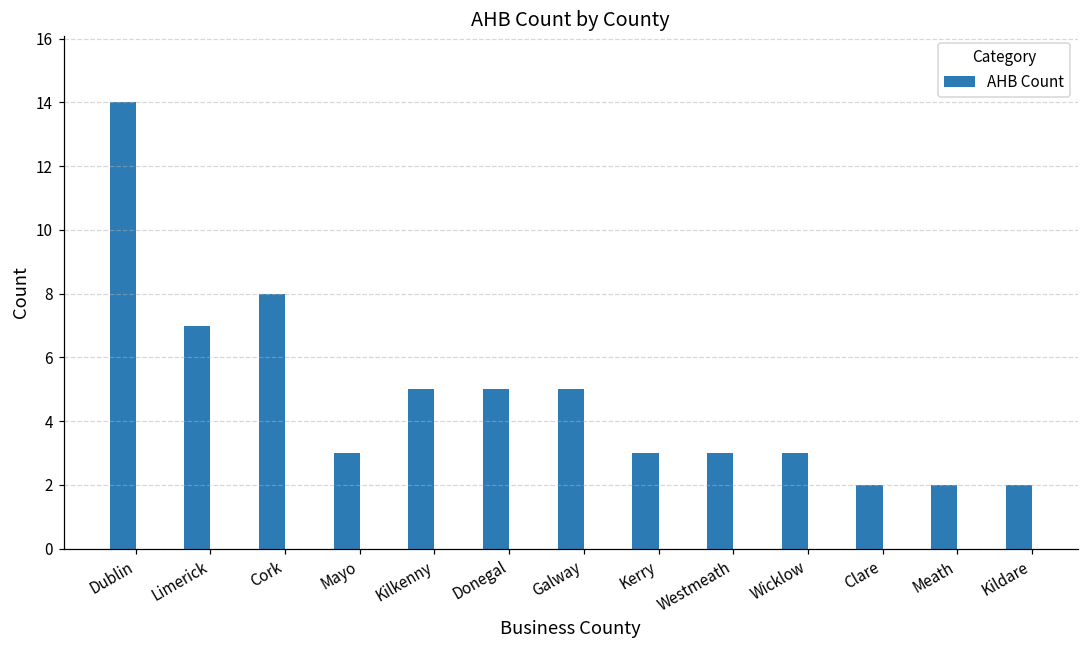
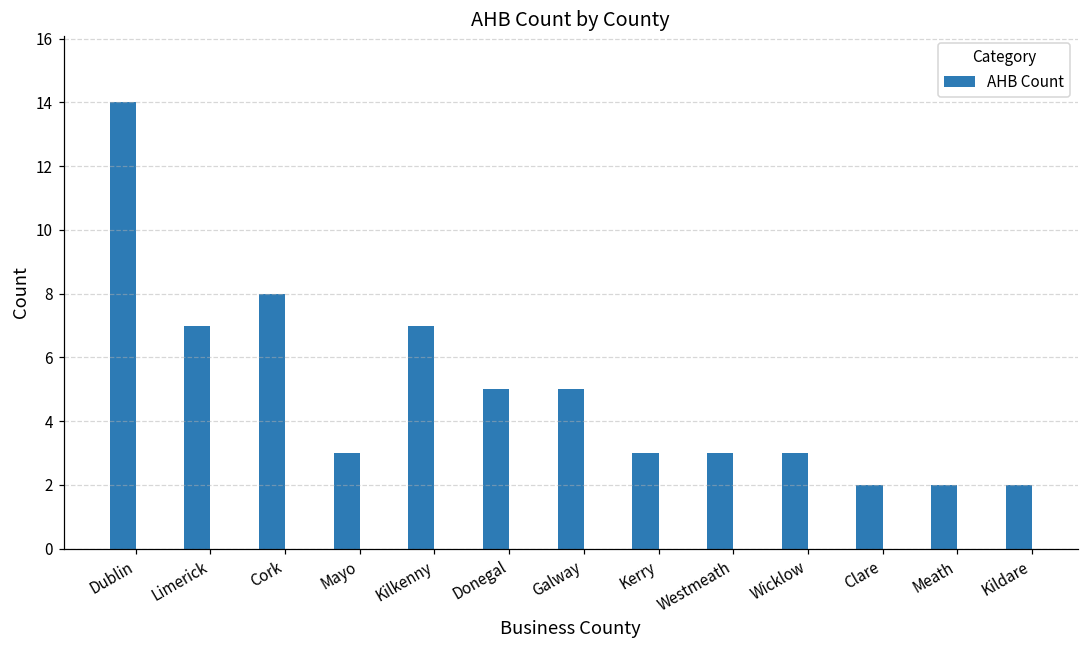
  {
    "Dublin": 14,
    "Limerick": 7,
    "Cork": 8,
    "Mayo": 3,
-   "Kilkenny": 5,
+   "Kilkenny": 7,
    "Donegal": 5,
    "Galway": 5,
    "Kerry": 3,
    "Westmeath": 3,
    "Wicklow": 3,
    "Clare": 2,
    "Meath": 2,
    "Kildare": 2
  }
